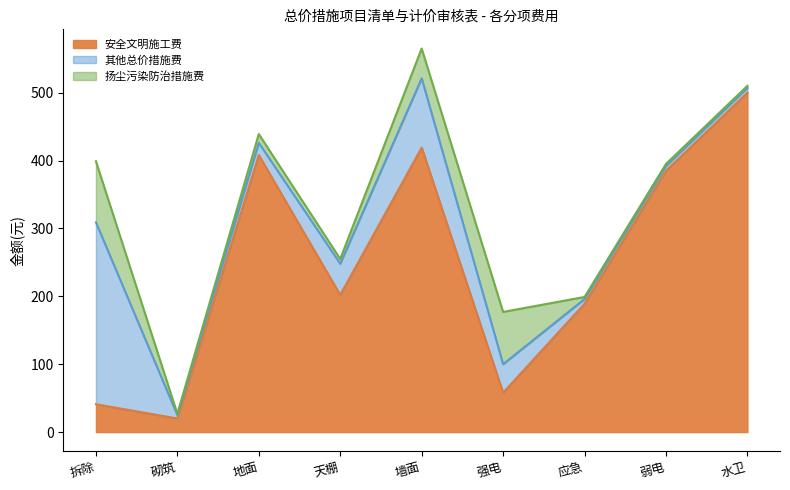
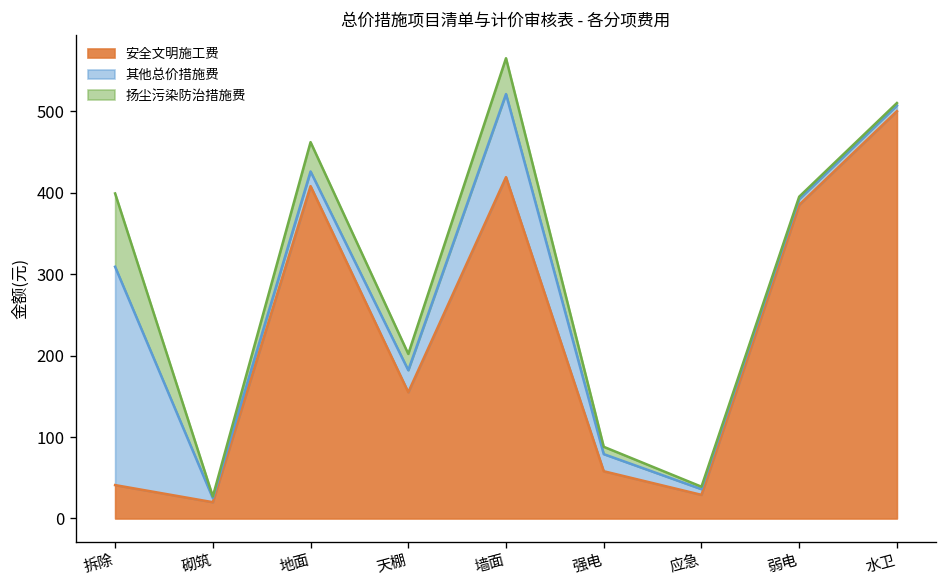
  {
    "安全文明施工费": {
      "拆除": 40,
      "砌筑": 20,
      "地面": 410,
-     "天棚": 200,
+     "天棚": 160,
      "墙面": 420,
      "强电": 60,
-     "应急": 190,
+     "应急": 30,
      "弱电": 390,
      "水卫": 500
    },
    "其他总价措施费": {
      "拆除": 270,
      "地面": 20,
-     "天棚": 50,
+     "天棚": 30,
      "墙面": 100,
-     "强电": 40
+     "强电": 20
    },
    "扬尘污染防治措施费": {
      "拆除": 90,
-     "地面": 10,
-     "天棚": 10,
+     "地面": 40,
+     "天棚": 20,
      "墙面": 40,
-     "强电": 80
+     "强电": 10
    }
  }
